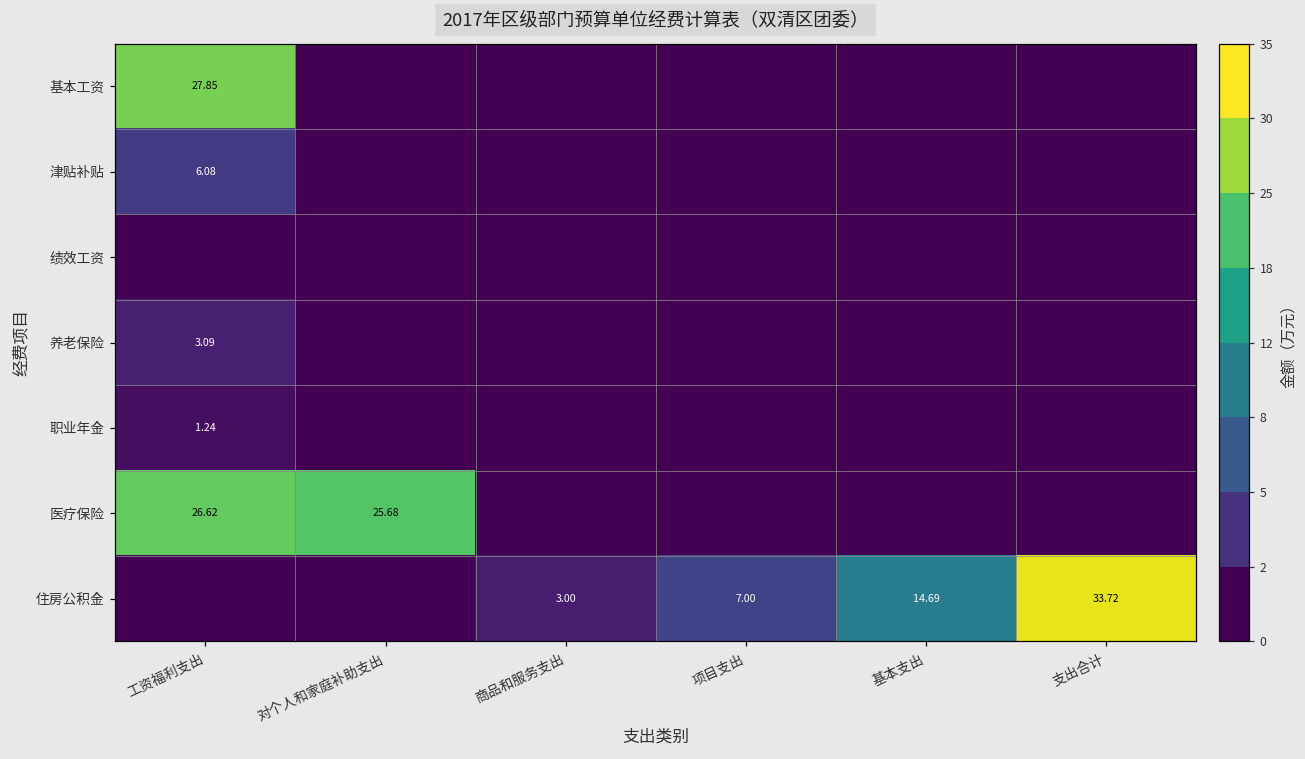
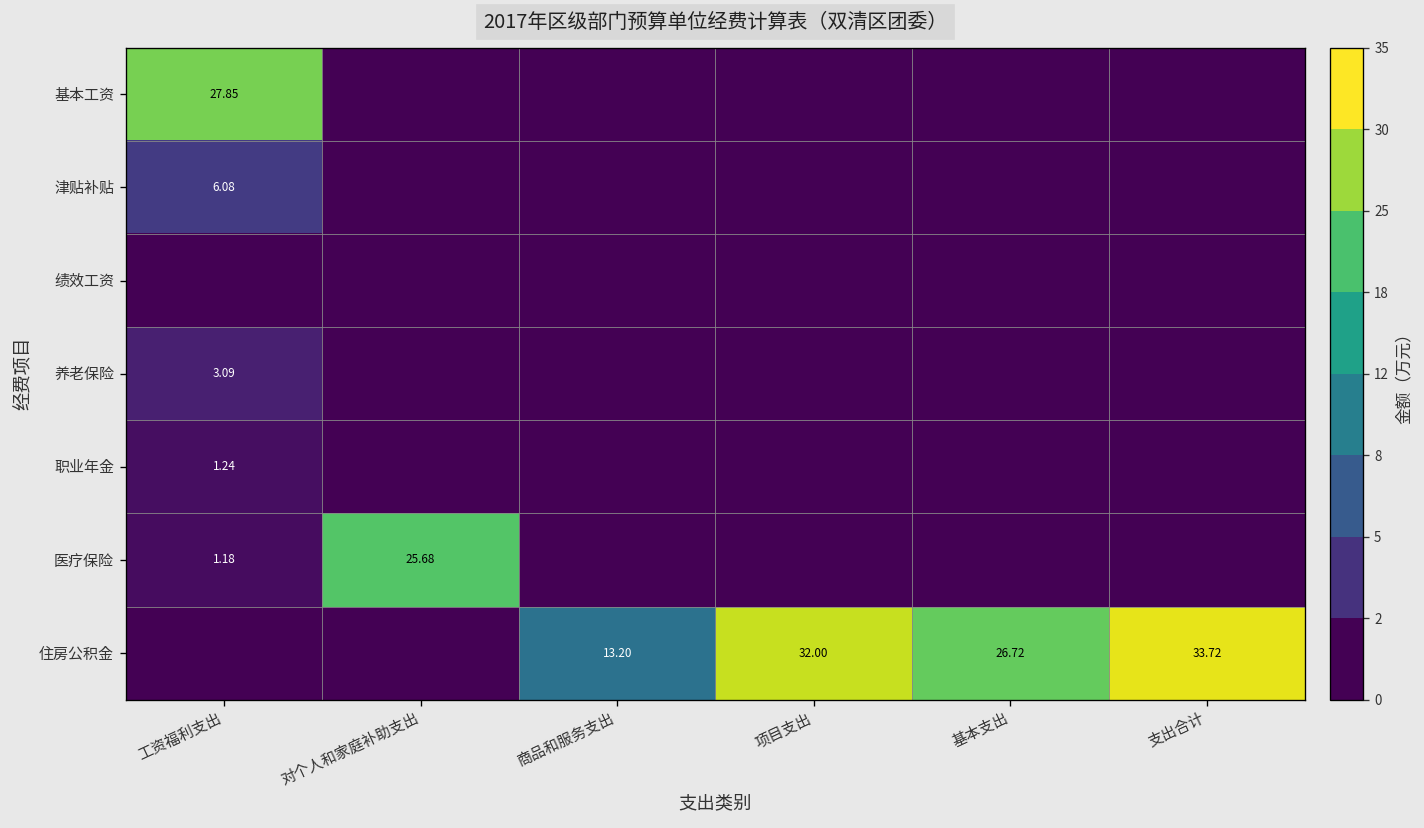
  {
    "基本工资": {
      "工资福利支出": 27.85
    },
    "津贴补贴": {
      "工资福利支出": 6.08
    },
    "养老保险": {
      "工资福利支出": 3.09
    },
    "职业年金": {
      "工资福利支出": 1.24
    },
    "医疗保险": {
-     "工资福利支出": 26.62,
+     "工资福利支出": 1.18,
      "对个人和家庭补助支出": 25.68
    },
    "住房公积金": {
-     "商品和服务支出": 3.00,
-     "项目支出": 7.00,
-     "基本支出": 14.69,
+     "商品和服务支出": 13.20,
+     "项目支出": 32.00,
+     "基本支出": 26.72,
      "支出合计": 33.72
    }
  }
